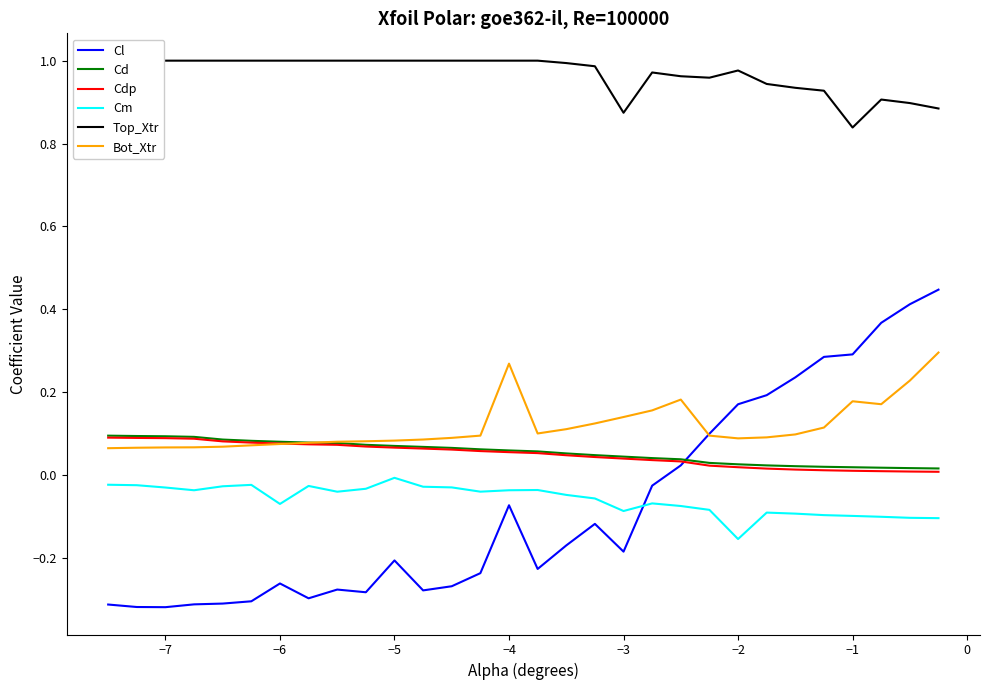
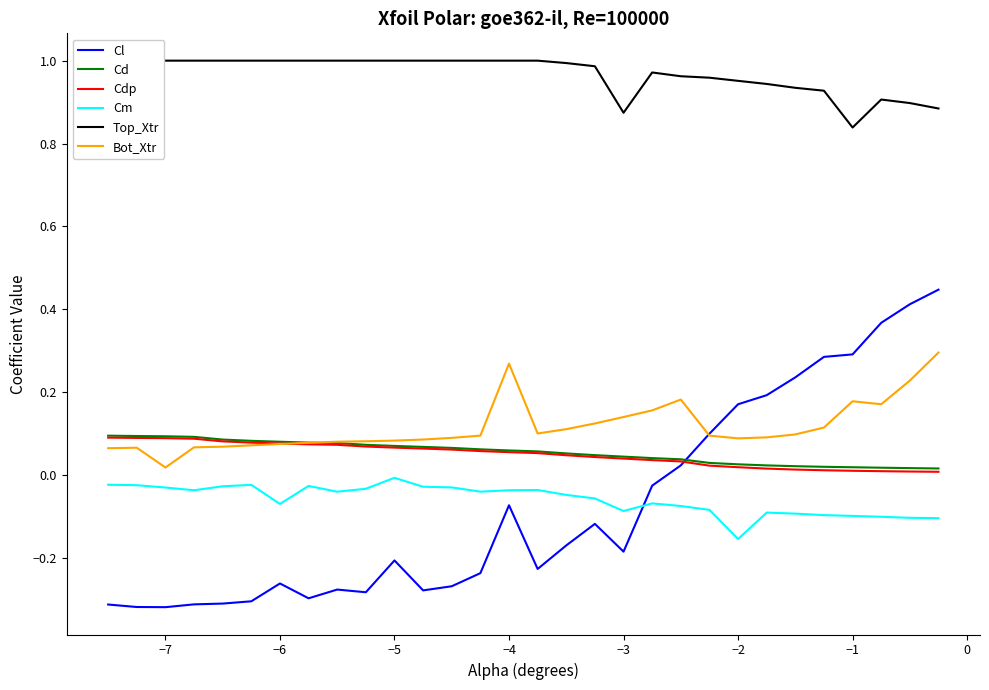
  {
    "Cl": {
      "−7": -0.32,
      "−6": -0.26,
      "−5": -0.21,
      "−4": -0.07,
      "−3": -0.18,
      "−2": 0.17,
      "−1": 0.29
    },
    "Cd": {
      "−2": 0.03,
      "−1": 0.02
    },
    "Cdp": {
      "−2": 0.02,
      "−1": 0.01
    },
    "Cm": {
      "−7": -0.03,
      "−6": -0.07,
      "−5": -0.01,
      "−4": -0.04,
      "−3": -0.09,
      "−2": -0.15,
      "−1": -0.10
    },
    "Top_Xtr": {
      "−7": 1.00,
      "−6": 1.00,
      "−5": 1.00,
      "−4": 1.00,
      "−3": 0.87,
-     "−2": 0.98,
+     "−2": 0.95,
      "−1": 0.84
    },
    "Bot_Xtr": {
-     "−7": 0.07,
+     "−7": 0.02,
      "−5": 0.08,
      "−4": 0.27,
      "−3": 0.14,
      "−2": 0.09,
      "−1": 0.18
    }
  }
